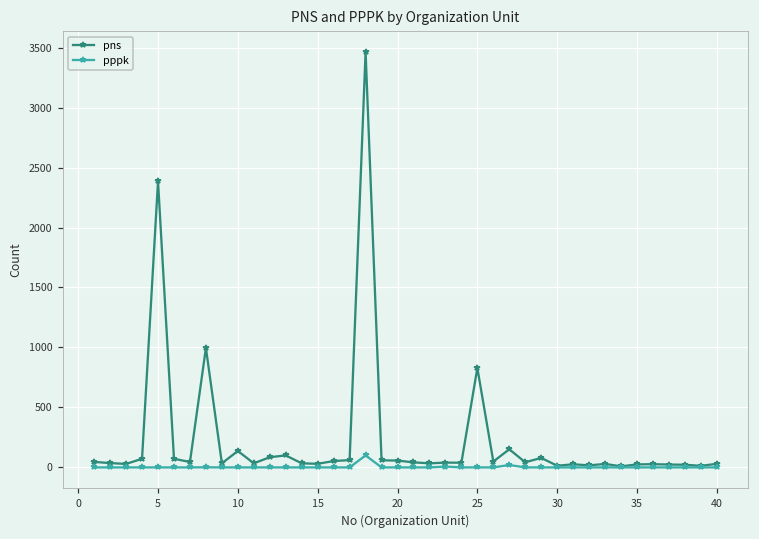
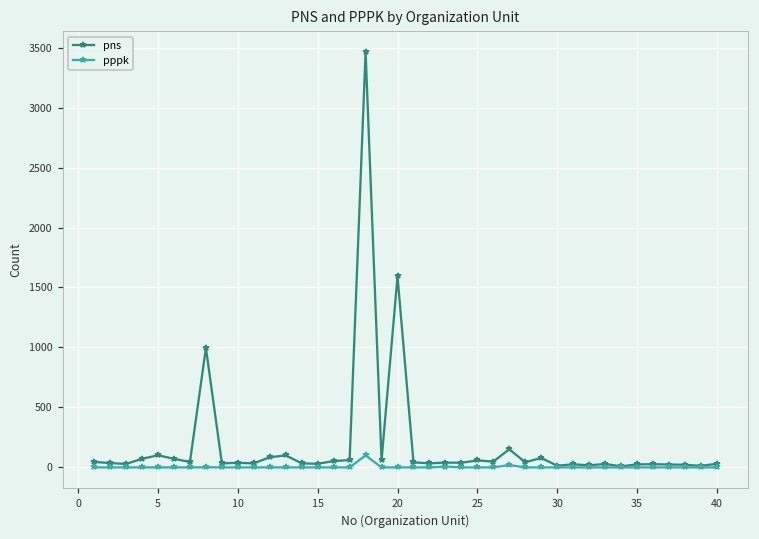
  {
    "pns": {
-     "5": 2390,
-     "10": 140,
+     "5": 100,
+     "10": 40,
      "15": 30,
-     "20": 60,
-     "25": 830,
+     "20": 1590,
+     "25": 60,
      "35": 30,
      "40": 30
    },
    "pppk": {
      "5": 0,
      "10": 0,
      "15": 0,
      "20": 0,
      "25": 0,
      "35": 0,
      "40": 0
    }
  }
